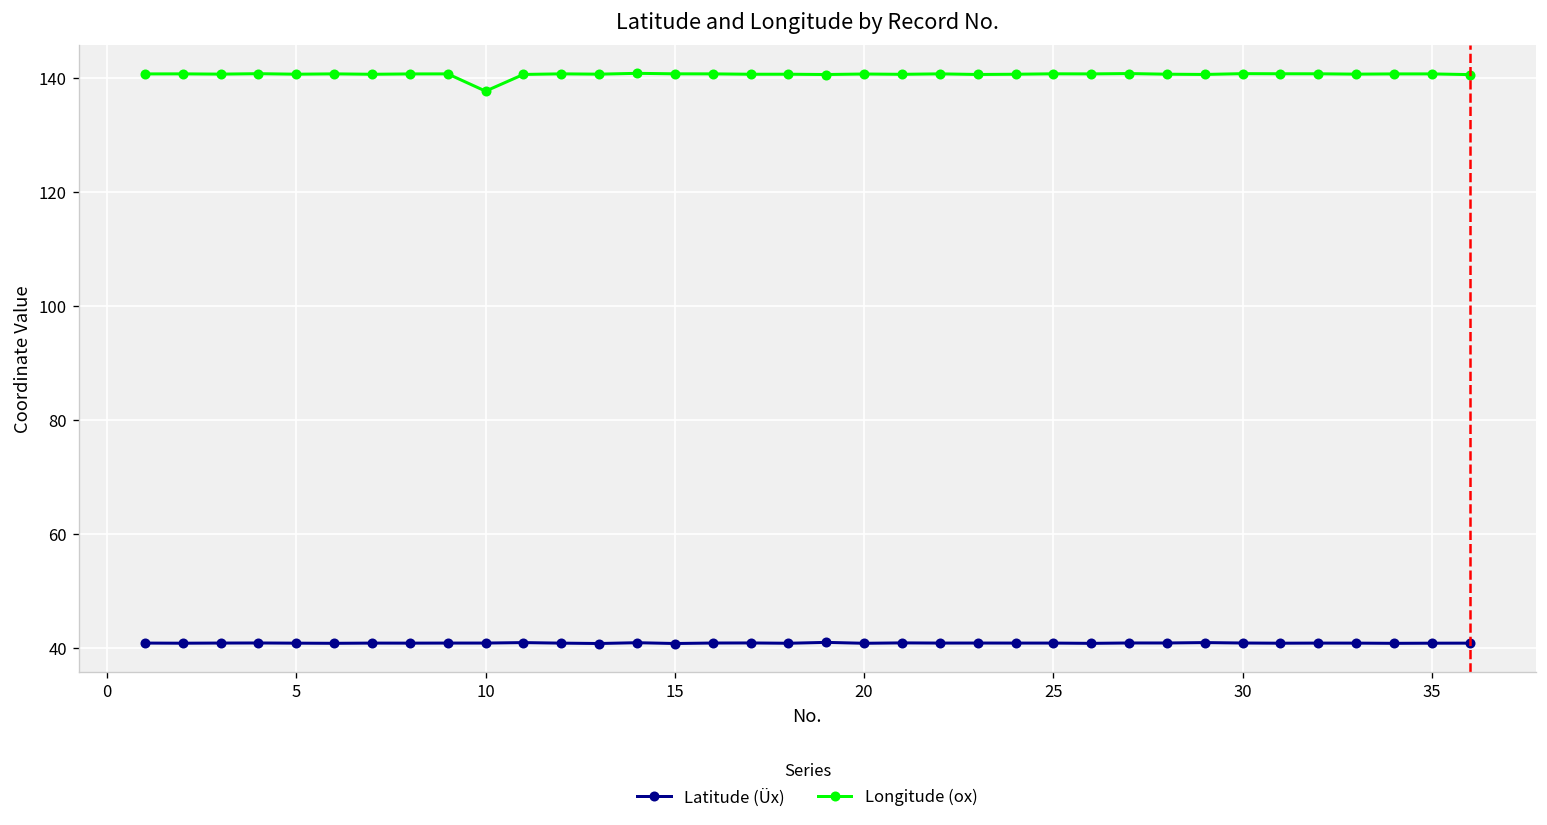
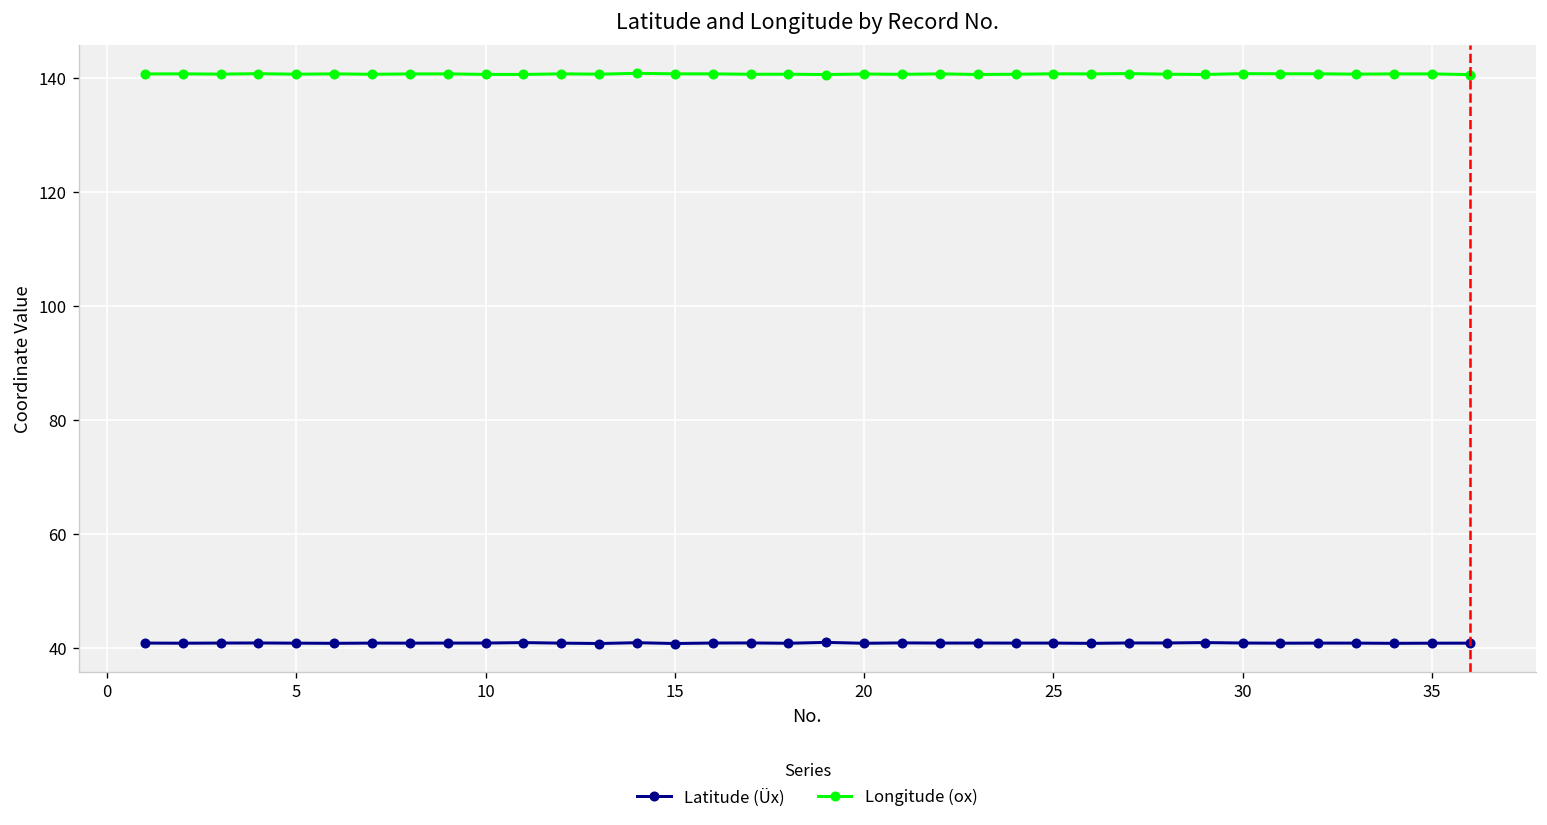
  {
    "Latitude (Üx)": {
      "5": 41,
      "10": 41,
      "15": 41,
      "20": 41,
      "25": 41,
      "30": 41,
      "35": 41
    },
    "Longitude (ox)": {
      "5": 141,
-     "10": 138,
+     "10": 141,
      "15": 141,
      "20": 141,
      "25": 141,
      "30": 141,
      "35": 141
    }
  }
